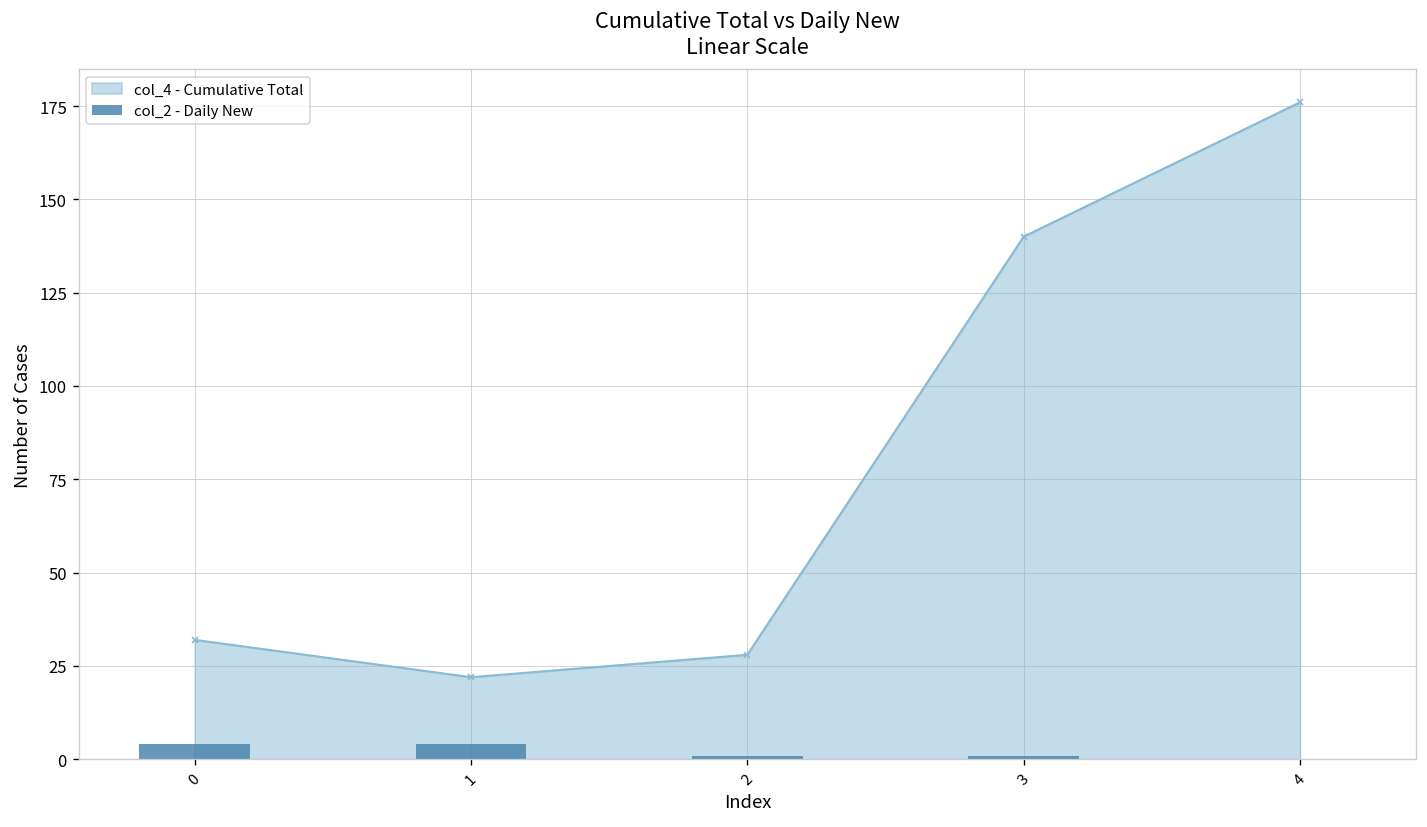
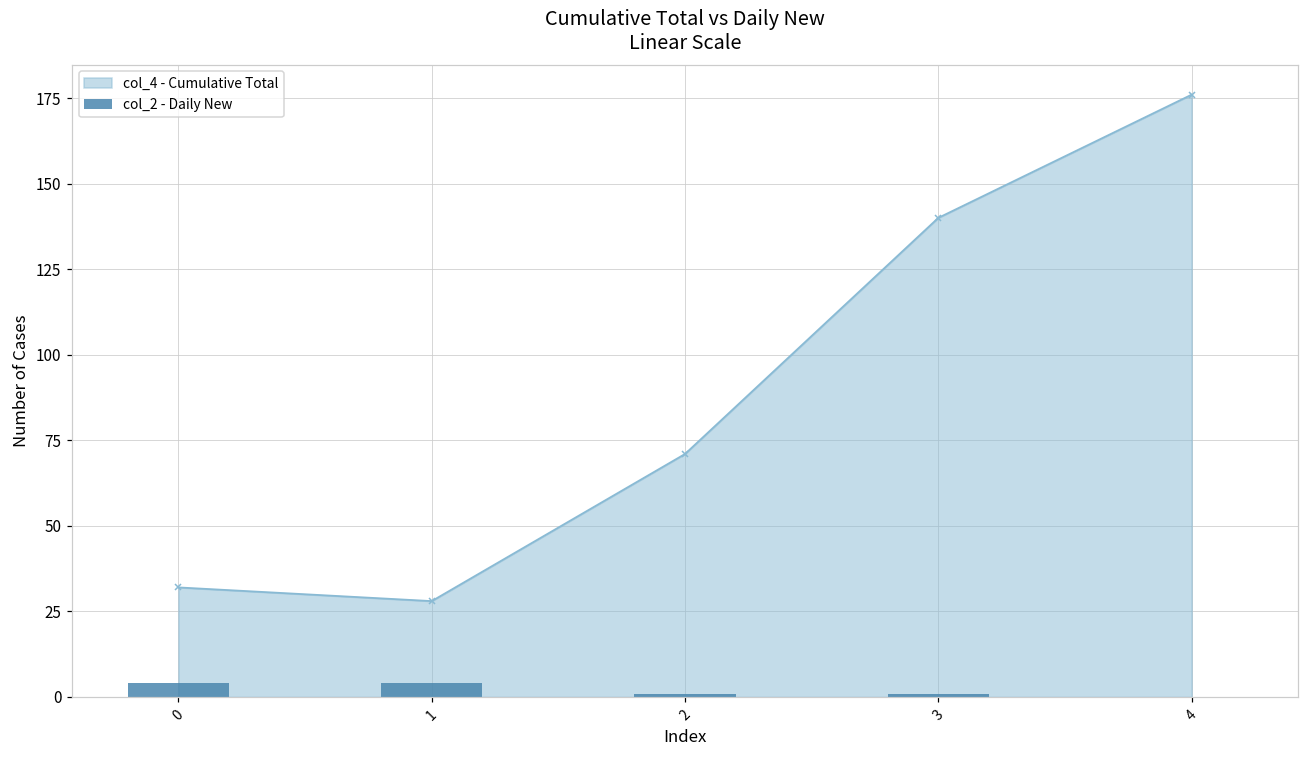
  {
    "col_4 - Cumulative Total": {
      "0": 32,
-     "1": 22,
-     "2": 28,
+     "1": 28,
+     "2": 71,
      "3": 140,
      "4": 176
    },
    "col_2 - Daily New": {
      "0": 4,
      "1": 4,
      "2": 1,
      "3": 1,
      "4": 0
    }
  }
